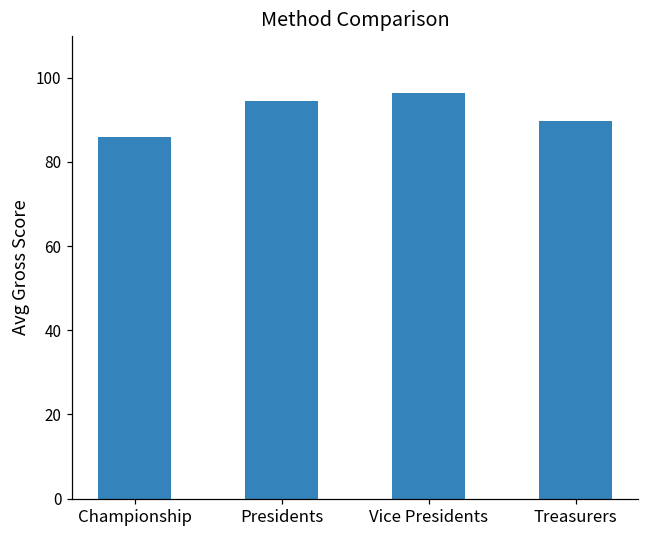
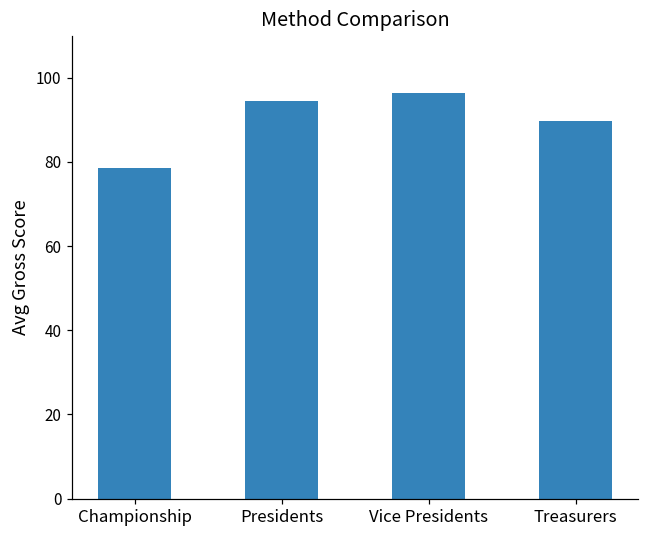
  {
-   "Championship": 86,
+   "Championship": 79,
    "Presidents": 95,
    "Vice Presidents": 96,
    "Treasurers": 90
  }
